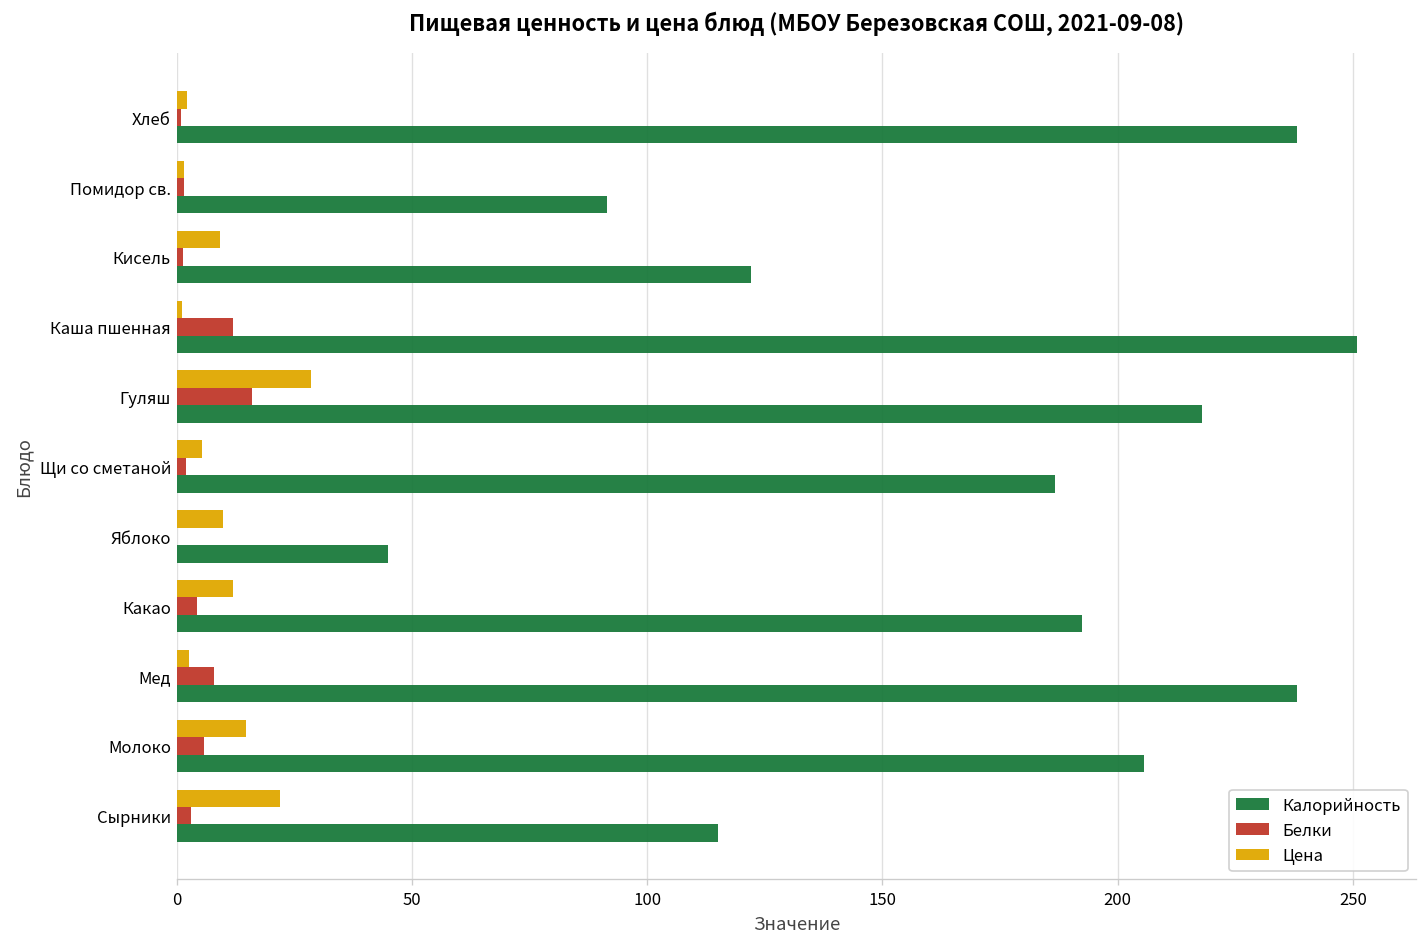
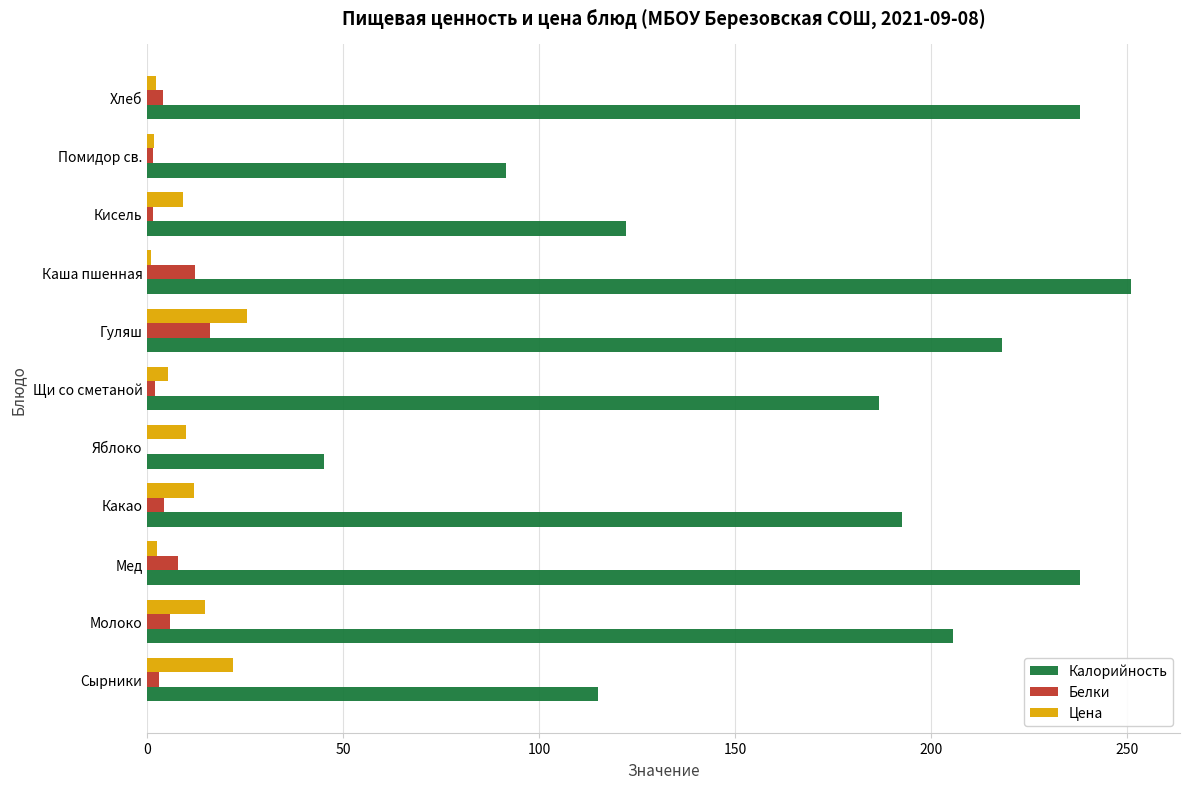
  {
    "Калорийность": {
      "Хлеб": 238,
      "Помидор св.": 91,
      "Кисель": 122,
      "Каша пшенная": 251,
      "Гуляш": 218,
      "Щи со сметаной": 187,
      "Яблоко": 45,
      "Какао": 193,
      "Мед": 238,
      "Молоко": 206,
      "Сырники": 115
    },
    "Белки": {
-     "Хлеб": 1,
+     "Хлеб": 4,
      "Помидор св.": 1,
      "Кисель": 1,
      "Каша пшенная": 12,
      "Гуляш": 16,
      "Щи со сметаной": 2,
      "Яблоко": 0,
      "Какао": 4,
      "Мед": 8,
      "Молоко": 6,
      "Сырники": 3
    },
    "Цена": {
      "Хлеб": 2,
      "Помидор св.": 2,
      "Кисель": 9,
      "Каша пшенная": 1,
-     "Гуляш": 29,
+     "Гуляш": 25,
      "Щи со сметаной": 5,
      "Яблоко": 10,
      "Какао": 12,
      "Мед": 3,
      "Молоко": 15,
      "Сырники": 22
    }
  }
